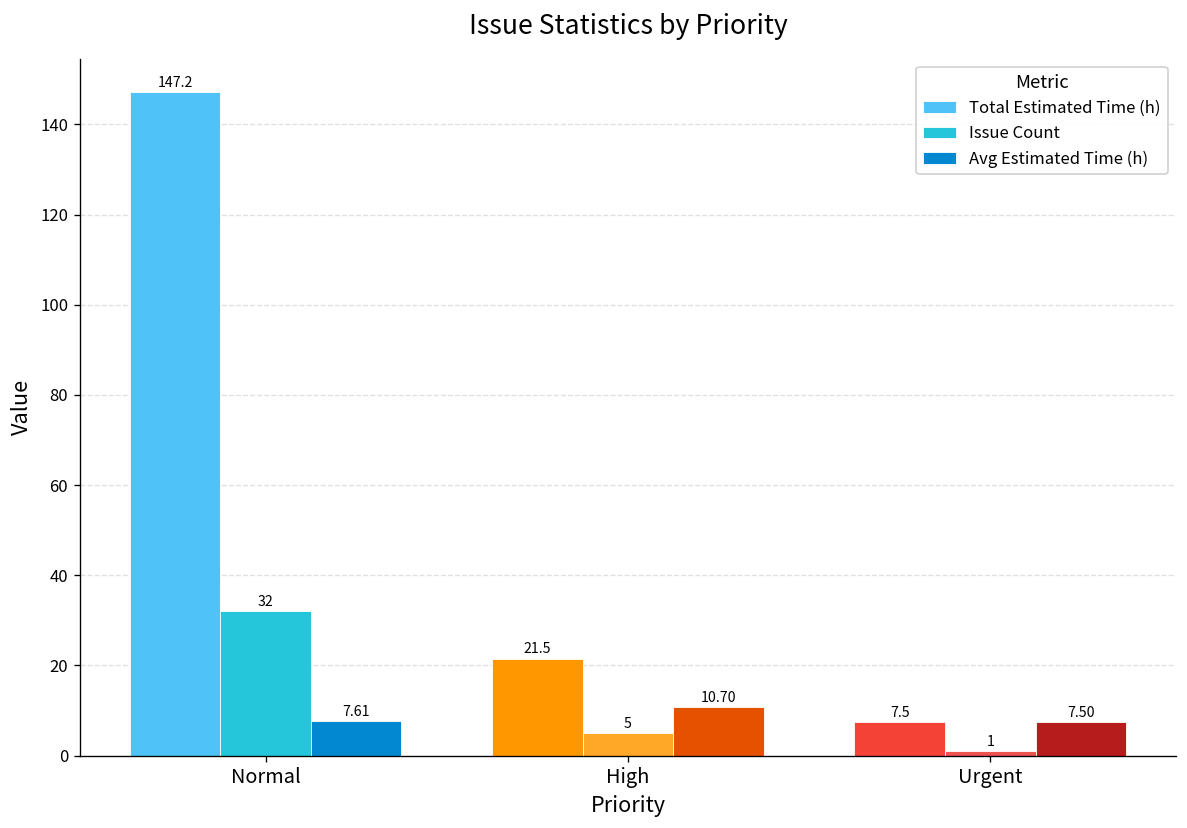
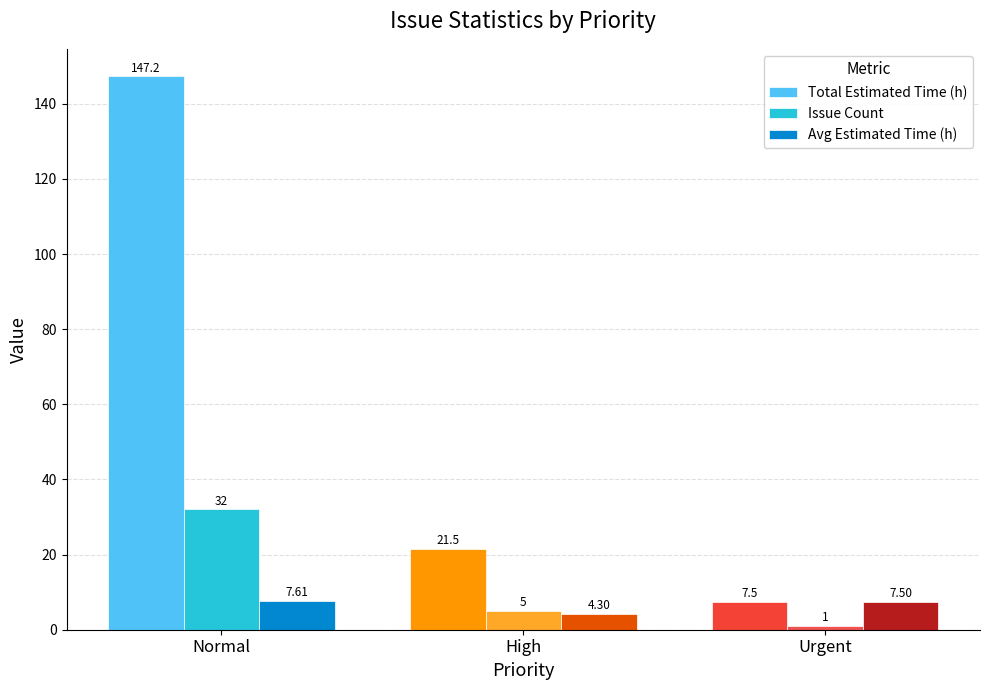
  {
    "Avg Estimated Time (h)": {
      "Normal": 7.61,
-     "High": 10.70,
+     "High": 4.30,
      "Urgent": 7.50
    }
  }
